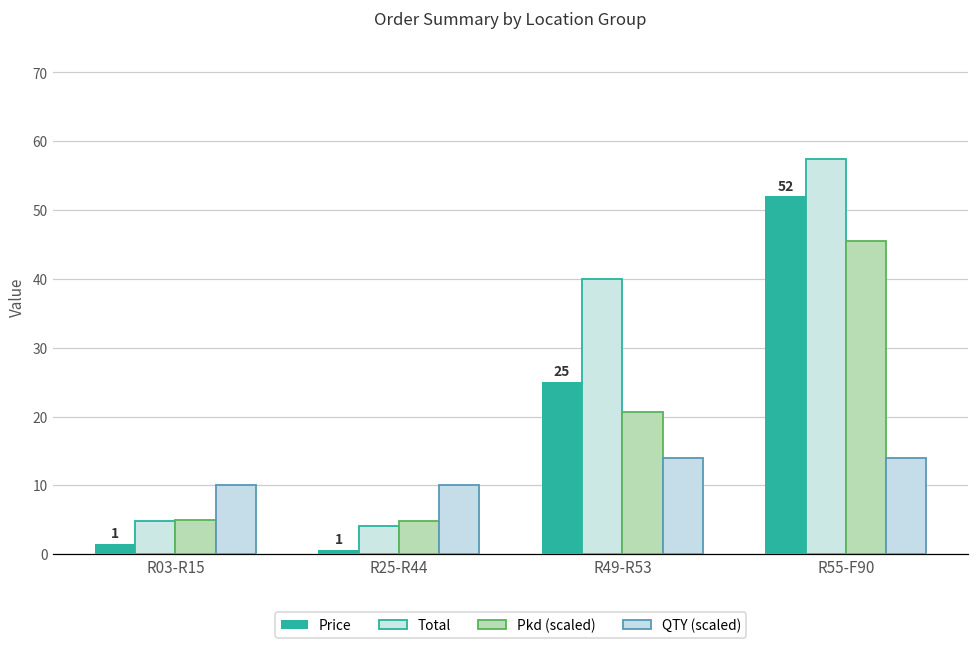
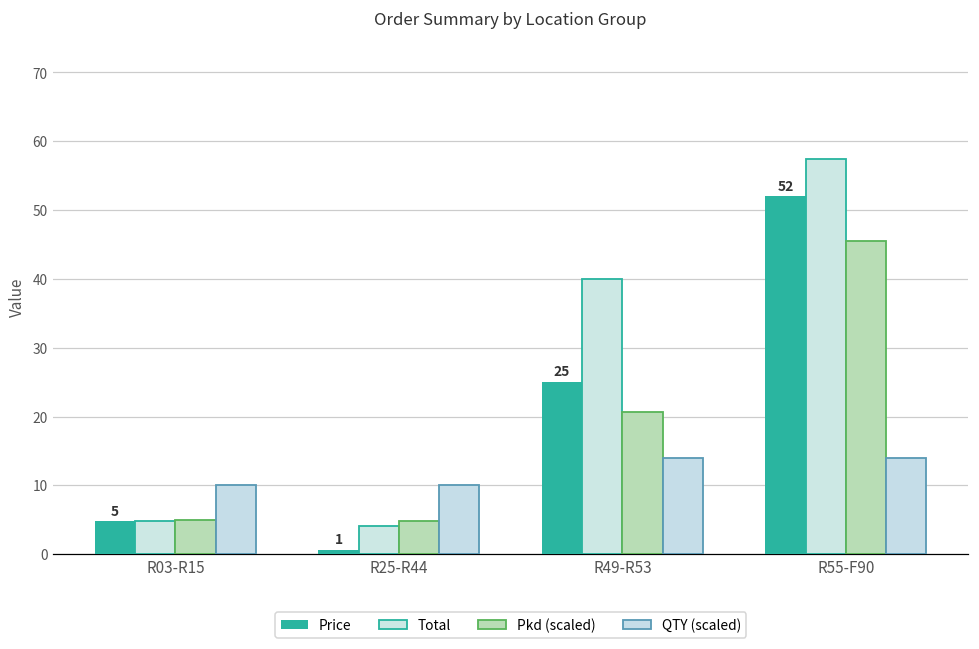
  {
    "Price": {
-     "R03-R15": 1,
+     "R03-R15": 5,
      "R25-R44": 1,
      "R49-R53": 25,
      "R55-F90": 52
    }
  }
